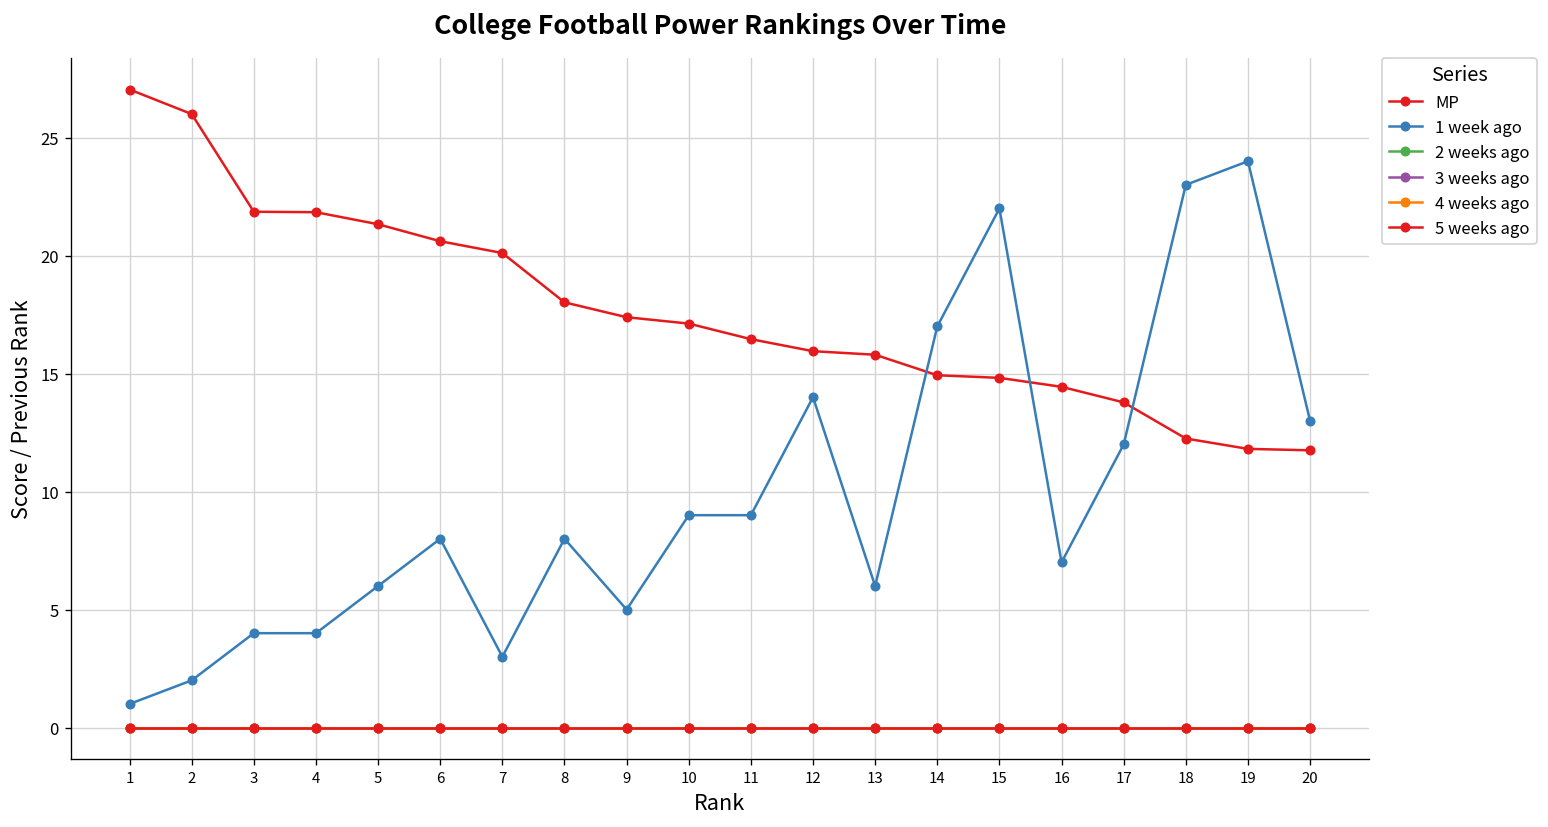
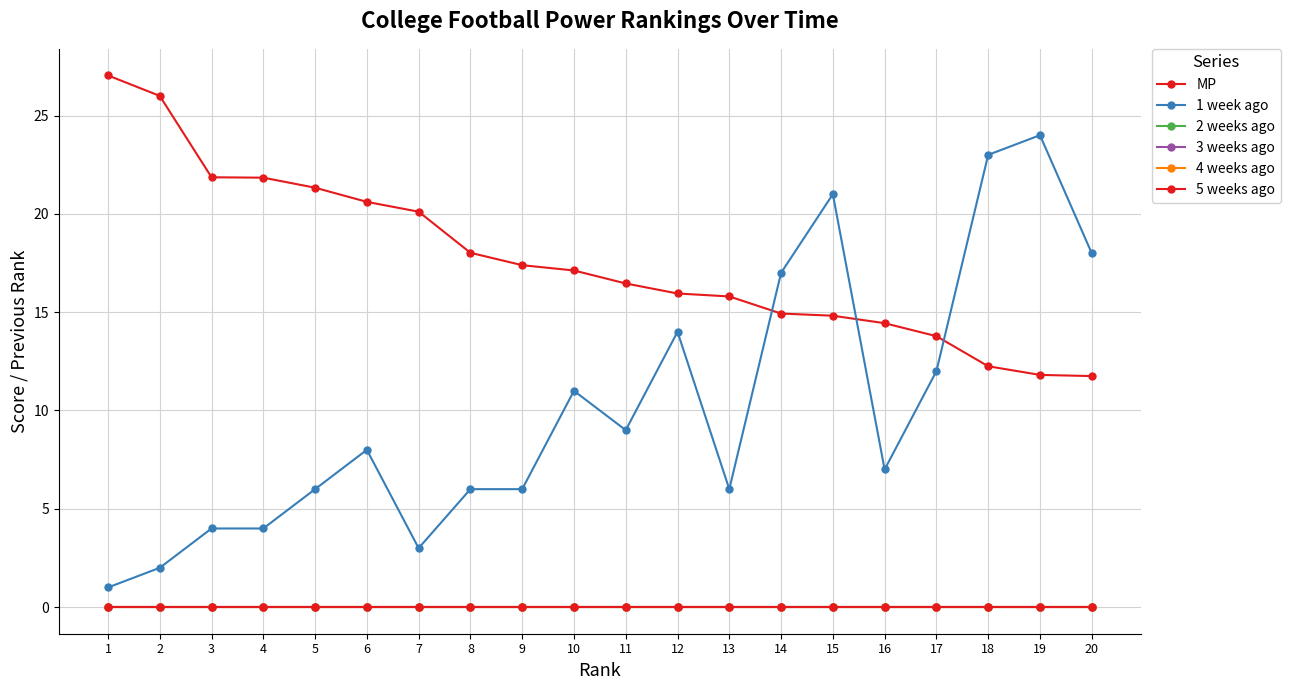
  {
    "1 week ago": {
      "1": 1,
      "2": 2,
      "3": 4,
      "4": 4,
      "5": 6,
      "6": 8,
      "7": 3,
-     "8": 8,
-     "9": 5,
-     "10": 9,
+     "8": 6,
+     "9": 6,
+     "10": 11,
      "11": 9,
      "12": 14,
      "13": 6,
      "14": 17,
-     "15": 22,
+     "15": 21,
      "16": 7,
      "17": 12,
      "18": 23,
      "19": 24,
-     "20": 13
+     "20": 18
    }
  }
